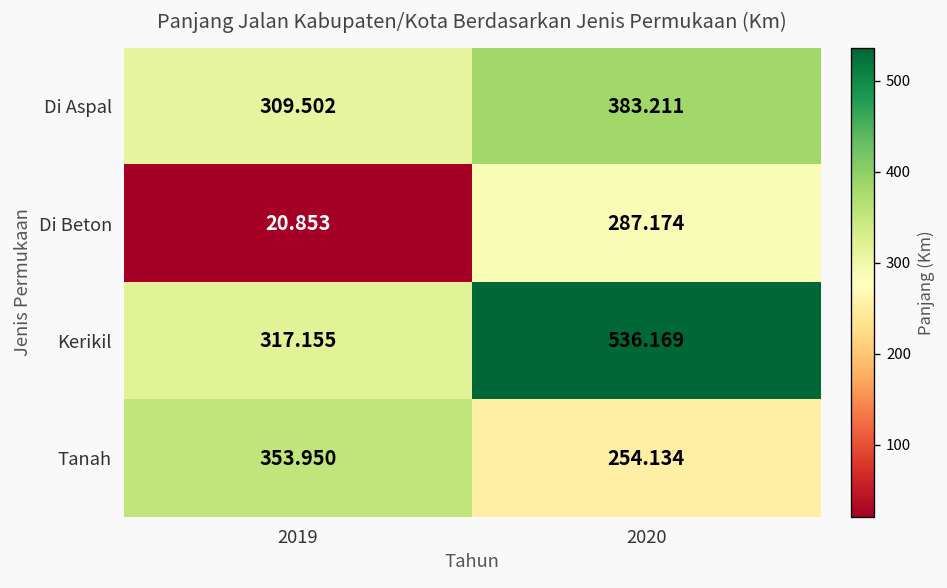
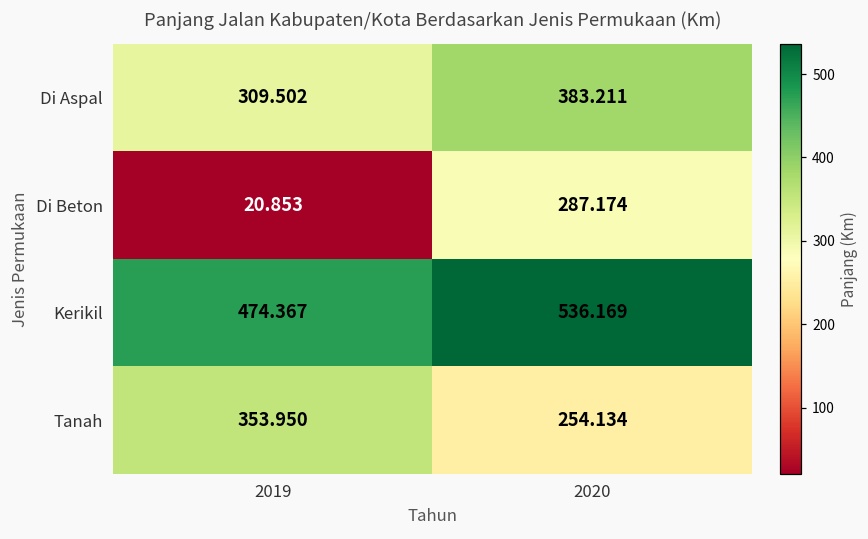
  {
    "Di Aspal": {
      "2019": 309.502,
      "2020": 383.211
    },
    "Di Beton": {
      "2019": 20.853,
      "2020": 287.174
    },
    "Kerikil": {
-     "2019": 317.155,
+     "2019": 474.367,
      "2020": 536.169
    },
    "Tanah": {
      "2019": 353.950,
      "2020": 254.134
    }
  }
